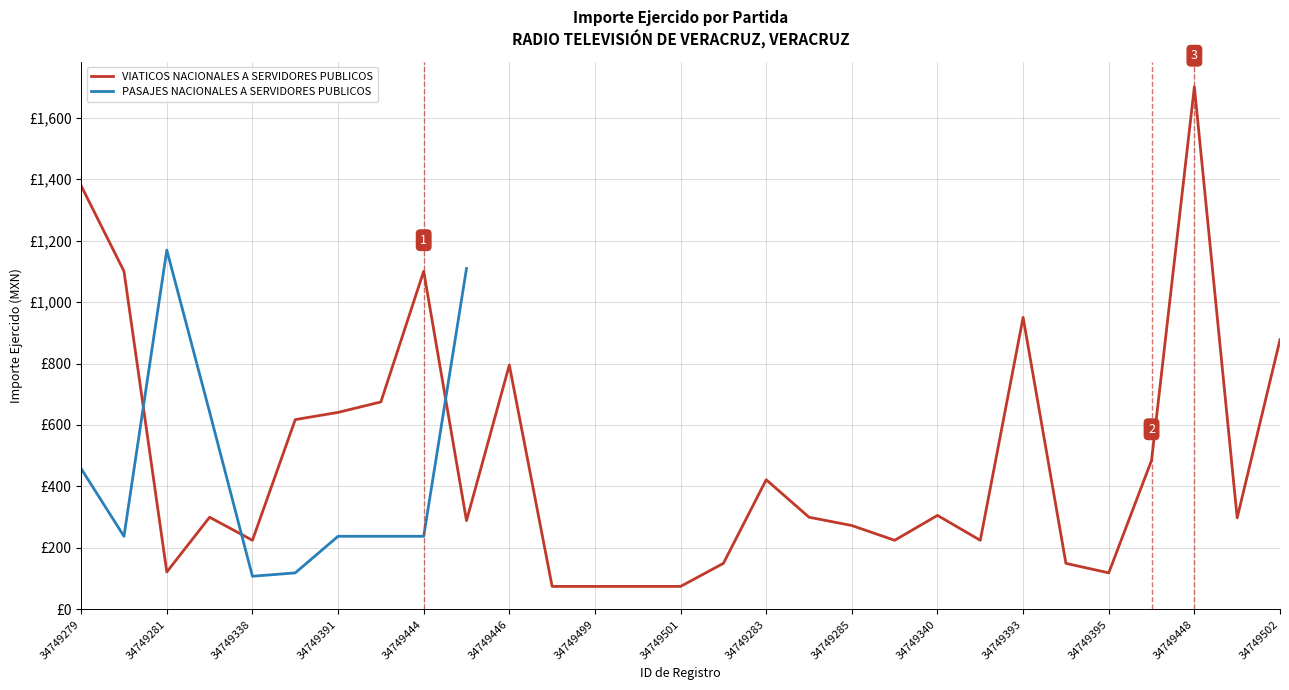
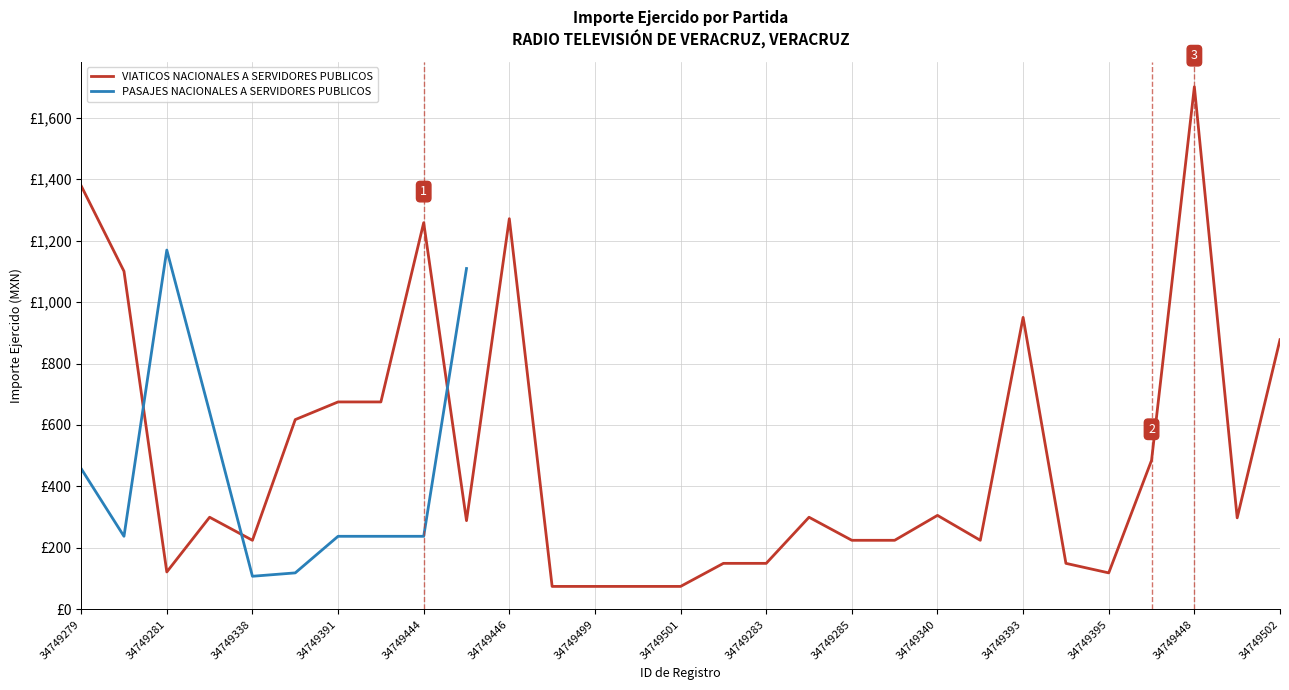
  {
    "VIATICOS NACIONALES A SERVIDORES PUBLICOS": {
      "34749279": "£1,380",
      "34749281": "£120",
      "34749338": "£230",
-     "34749391": "£640",
-     "34749444": "£1,100",
-     "34749446": "£800",
+     "34749391": "£680",
+     "34749444": "£1,260",
+     "34749446": "£1,270",
      "34749499": "£80",
      "34749501": "£80",
-     "34749283": "£420",
-     "34749285": "£270",
+     "34749283": "£150",
+     "34749285": "£230",
      "34749340": "£310",
      "34749393": "£950",
      "34749395": "£120",
      "34749502": "£880"
    },
    "PASAJES NACIONALES A SERVIDORES PUBLICOS": {
      "34749279": "£460",
      "34749281": "£1,170",
      "34749338": "£110",
      "34749391": "£240",
      "34749444": "£240"
    }
  }
